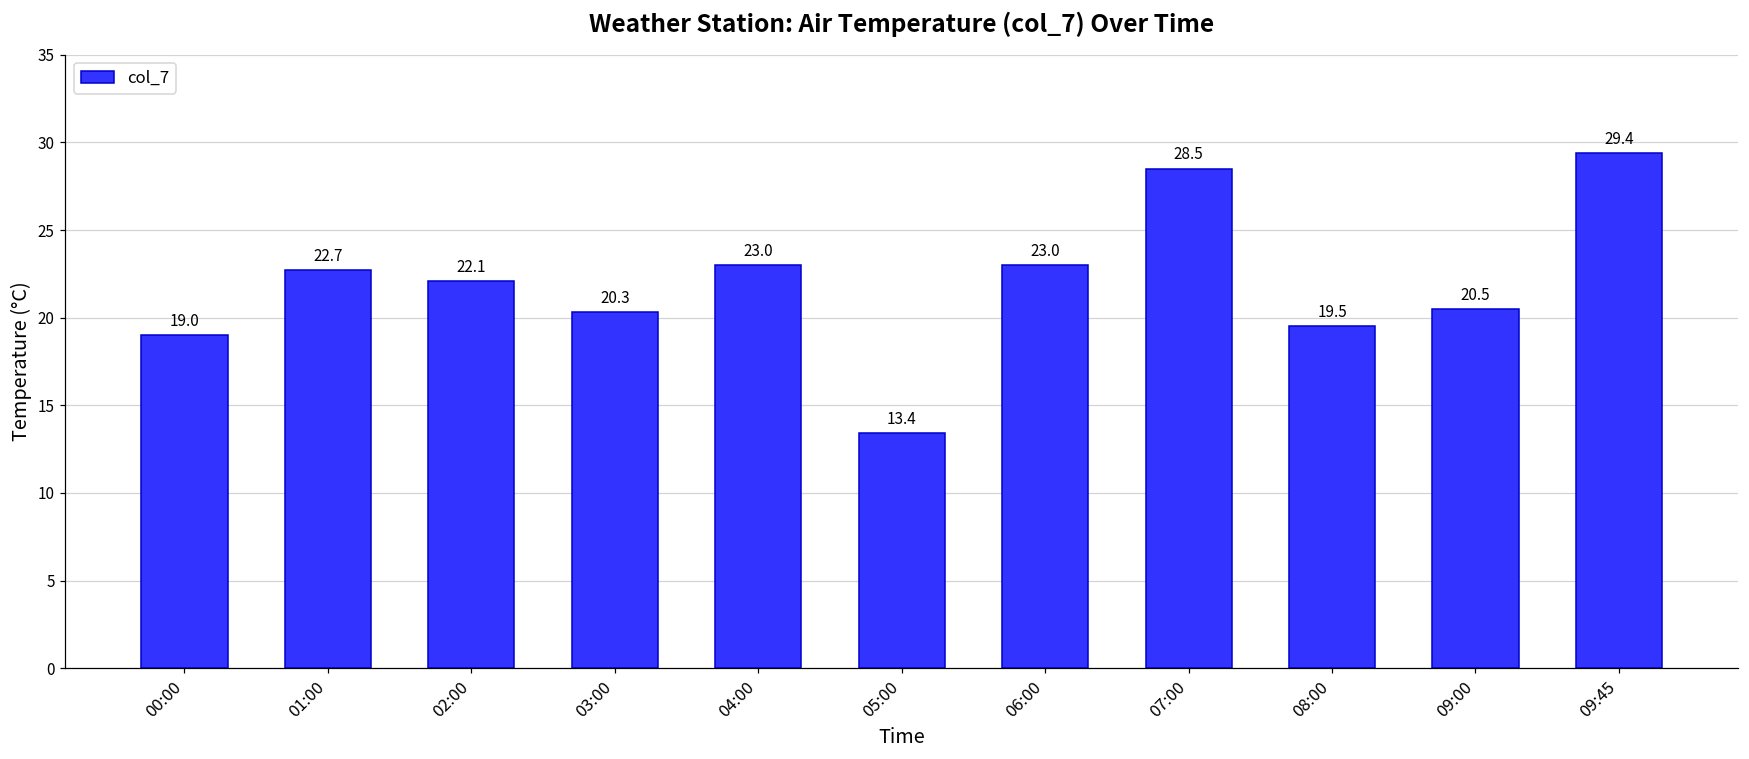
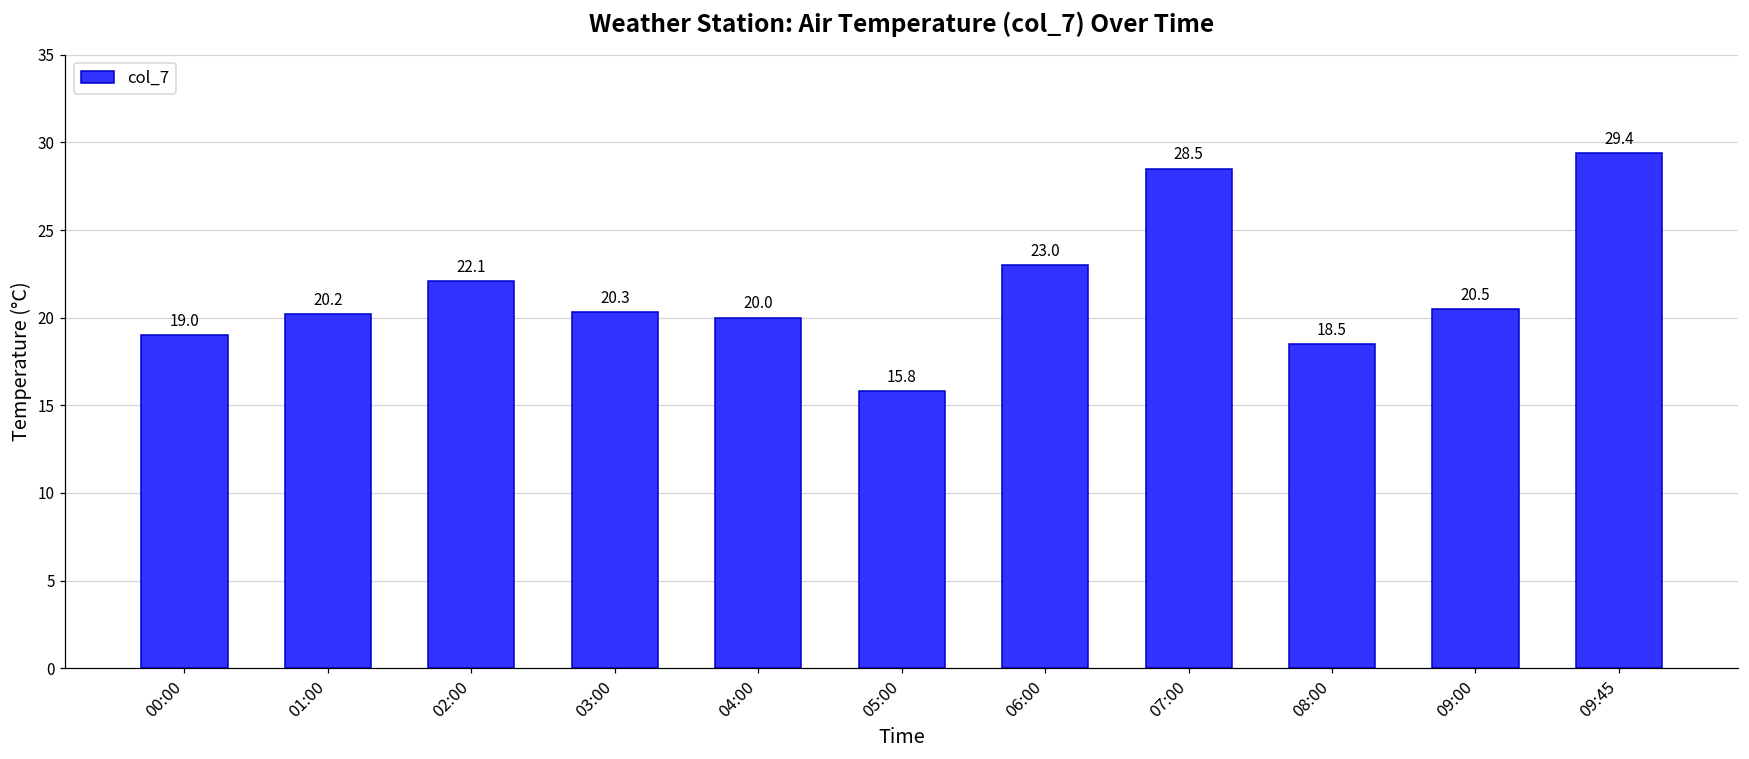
  {
    "00:00": 19.0,
-   "01:00": 22.7,
+   "01:00": 20.2,
    "02:00": 22.1,
    "03:00": 20.3,
-   "04:00": 23.0,
-   "05:00": 13.4,
+   "04:00": 20.0,
+   "05:00": 15.8,
    "06:00": 23.0,
    "07:00": 28.5,
-   "08:00": 19.5,
+   "08:00": 18.5,
    "09:00": 20.5,
    "09:45": 29.4
  }
